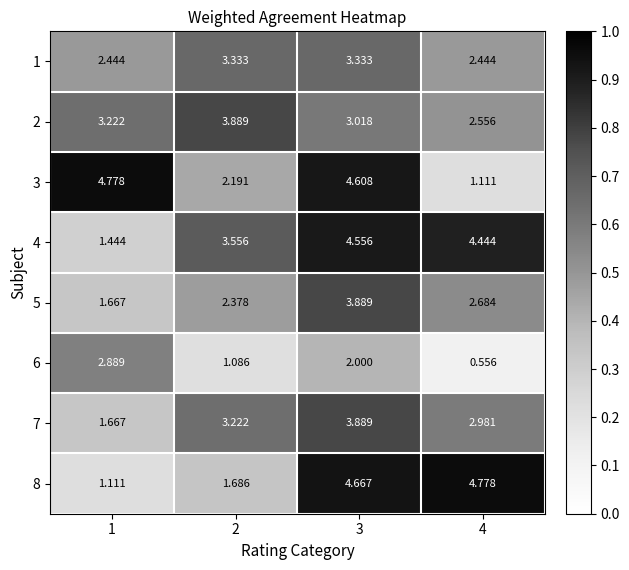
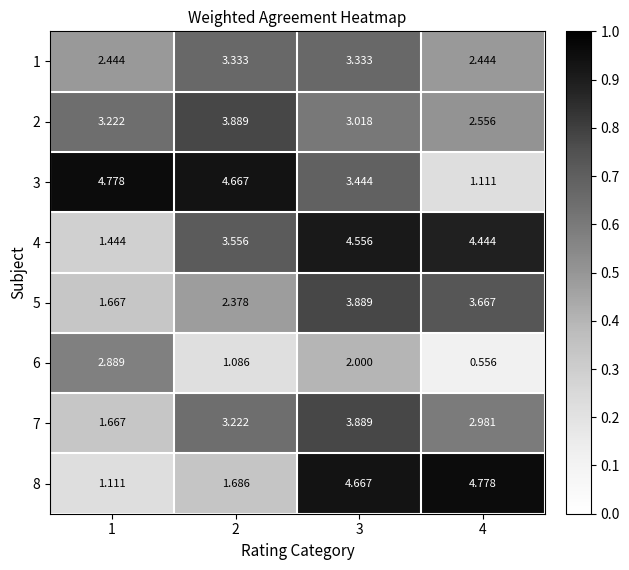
  {
    "1": {
      "1": 2.444,
      "2": 3.333,
      "3": 3.333,
      "4": 2.444
    },
    "2": {
      "1": 3.222,
      "2": 3.889,
      "3": 3.018,
      "4": 2.556
    },
    "3": {
      "1": 4.778,
-     "2": 2.191,
-     "3": 4.608,
+     "2": 4.667,
+     "3": 3.444,
      "4": 1.111
    },
    "4": {
      "1": 1.444,
      "2": 3.556,
      "3": 4.556,
      "4": 4.444
    },
    "5": {
      "1": 1.667,
      "2": 2.378,
      "3": 3.889,
-     "4": 2.684
+     "4": 3.667
    },
    "6": {
      "1": 2.889,
      "2": 1.086,
      "3": 2.000,
      "4": 0.556
    },
    "7": {
      "1": 1.667,
      "2": 3.222,
      "3": 3.889,
      "4": 2.981
    },
    "8": {
      "1": 1.111,
      "2": 1.686,
      "3": 4.667,
      "4": 4.778
    }
  }
